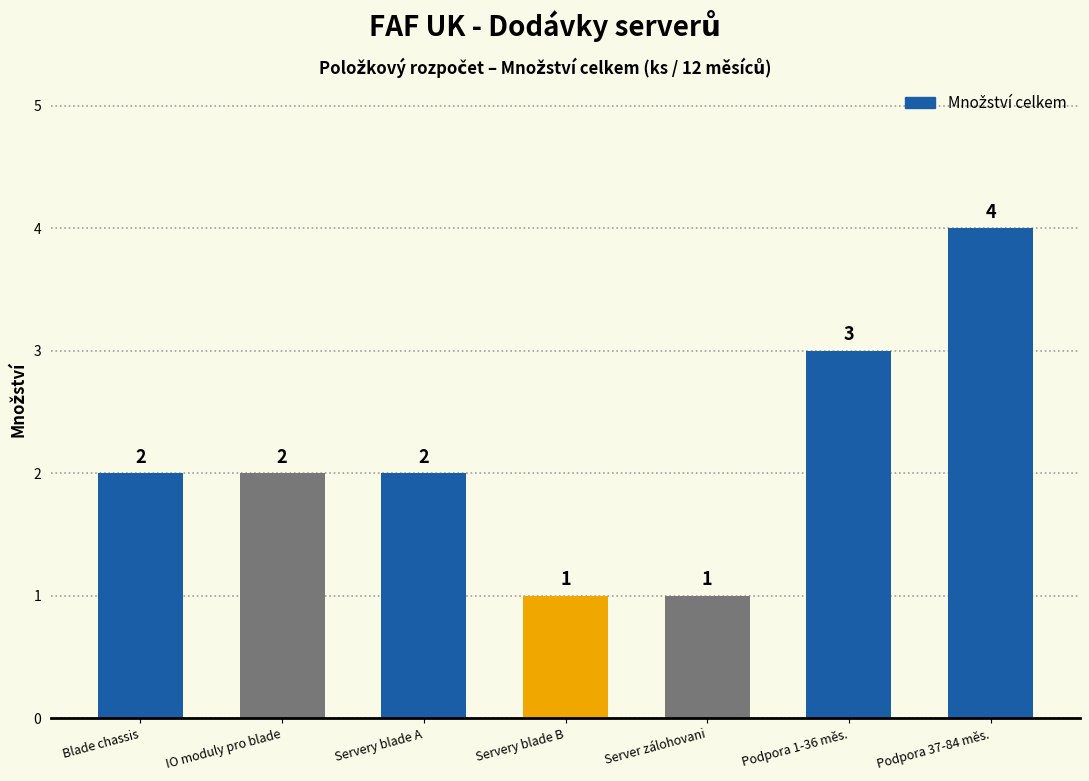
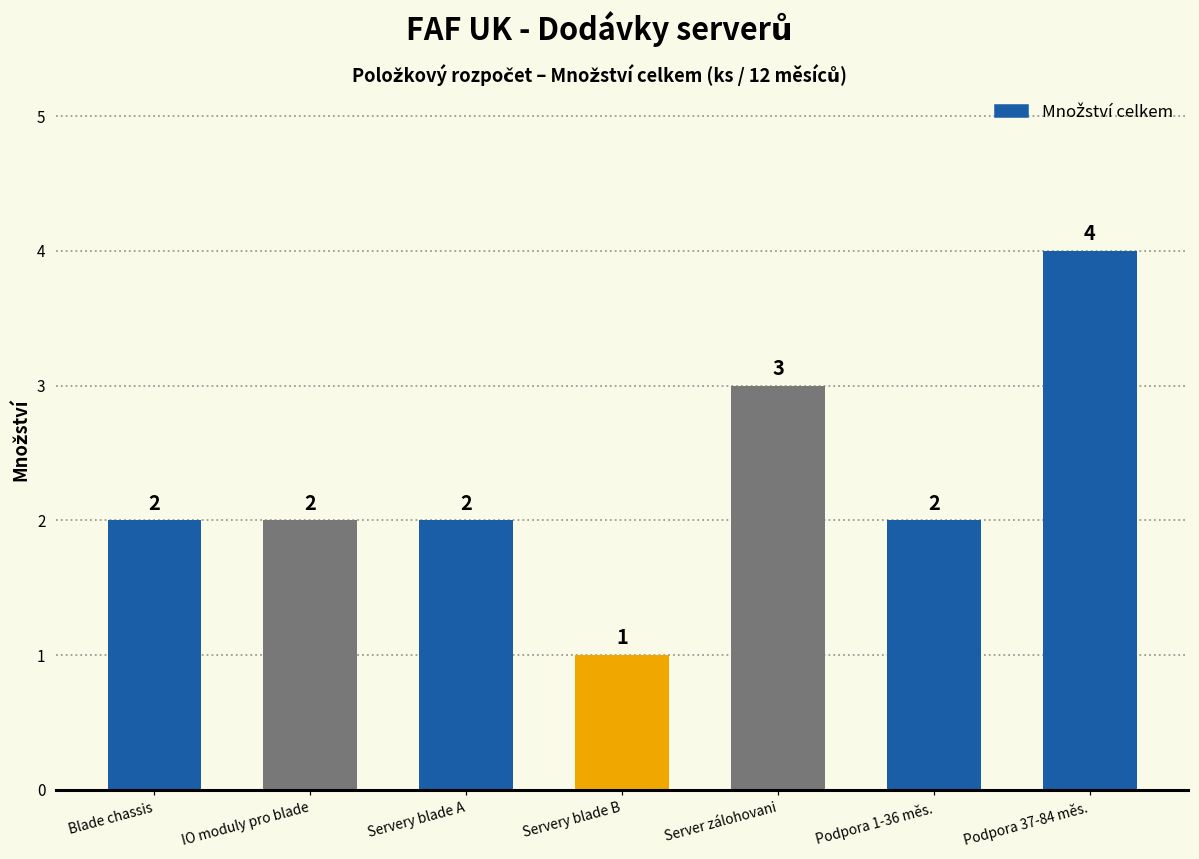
  {
    "Blade chassis": 2,
    "IO moduly pro blade": 2,
    "Servery blade A": 2,
    "Servery blade B": 1,
-   "Server zálohovani": 1,
-   "Podpora 1-36 měs.": 3,
+   "Server zálohovani": 3,
+   "Podpora 1-36 měs.": 2,
    "Podpora 37-84 měs.": 4
  }
